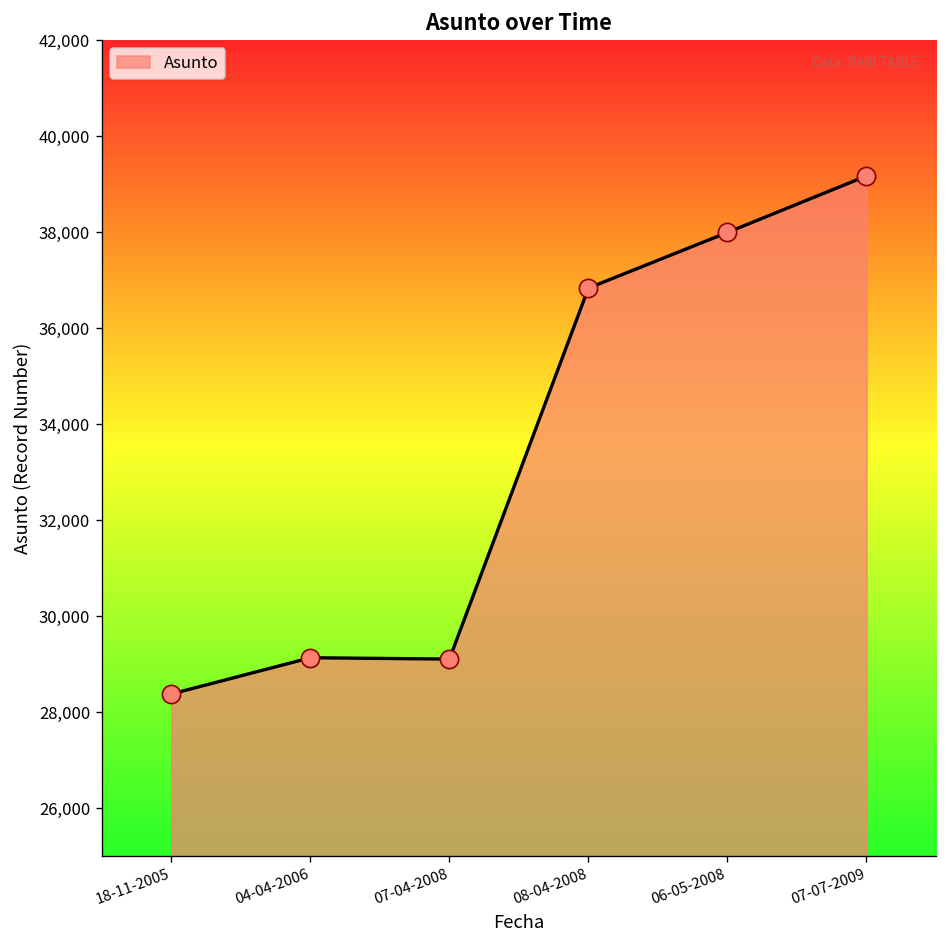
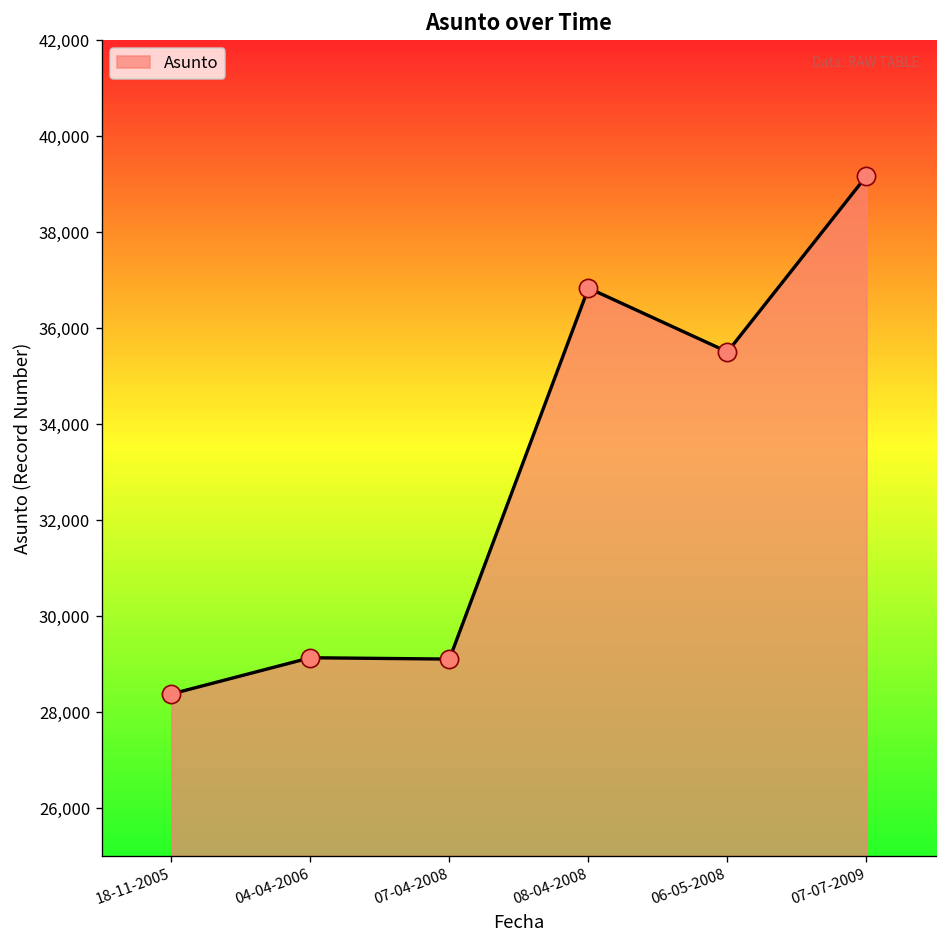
  {
    "18-11-2005": "28,400",
    "04-04-2006": "29,100",
    "07-04-2008": "29,100",
    "08-04-2008": "36,800",
-   "06-05-2008": "38,000",
+   "06-05-2008": "35,500",
    "07-07-2009": "39,200"
  }
